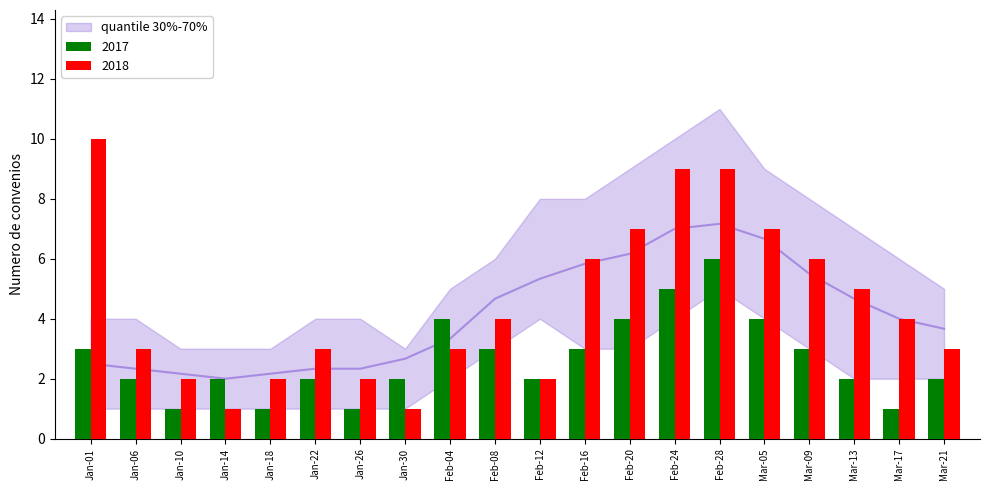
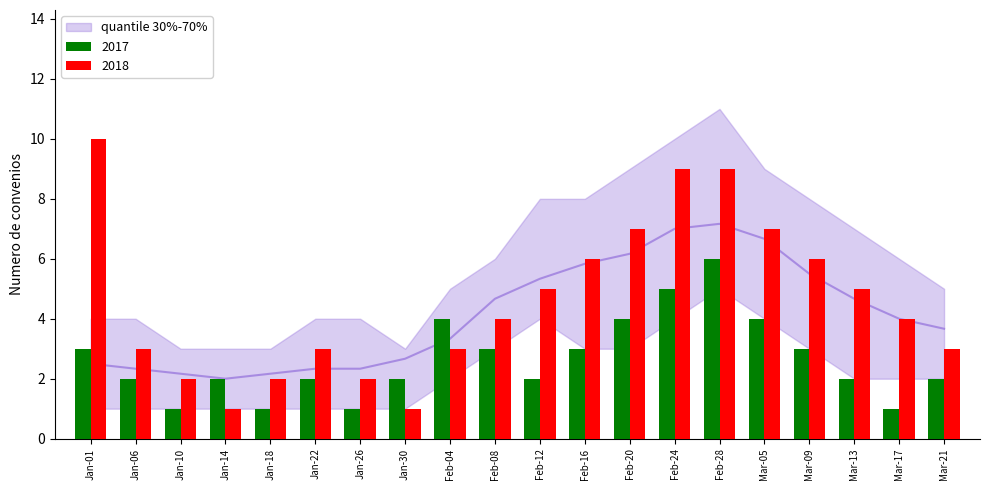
  {
    "2017": {
      "Jan-01": 3,
      "Jan-06": 2,
      "Jan-10": 1,
      "Jan-14": 2,
      "Jan-18": 1,
      "Jan-22": 2,
      "Jan-26": 1,
      "Jan-30": 2,
      "Feb-04": 4,
      "Feb-08": 3,
      "Feb-12": 2,
      "Feb-16": 3,
      "Feb-20": 4,
      "Feb-24": 5,
      "Feb-28": 6,
      "Mar-05": 4,
      "Mar-09": 3,
      "Mar-13": 2,
      "Mar-17": 1,
      "Mar-21": 2
    },
    "2018": {
      "Jan-01": 10,
      "Jan-06": 3,
      "Jan-10": 2,
      "Jan-14": 1,
      "Jan-18": 2,
      "Jan-22": 3,
      "Jan-26": 2,
      "Jan-30": 1,
      "Feb-04": 3,
      "Feb-08": 4,
-     "Feb-12": 2,
+     "Feb-12": 5,
      "Feb-16": 6,
      "Feb-20": 7,
      "Feb-24": 9,
      "Feb-28": 9,
      "Mar-05": 7,
      "Mar-09": 6,
      "Mar-13": 5,
      "Mar-17": 4,
      "Mar-21": 3
    }
  }
